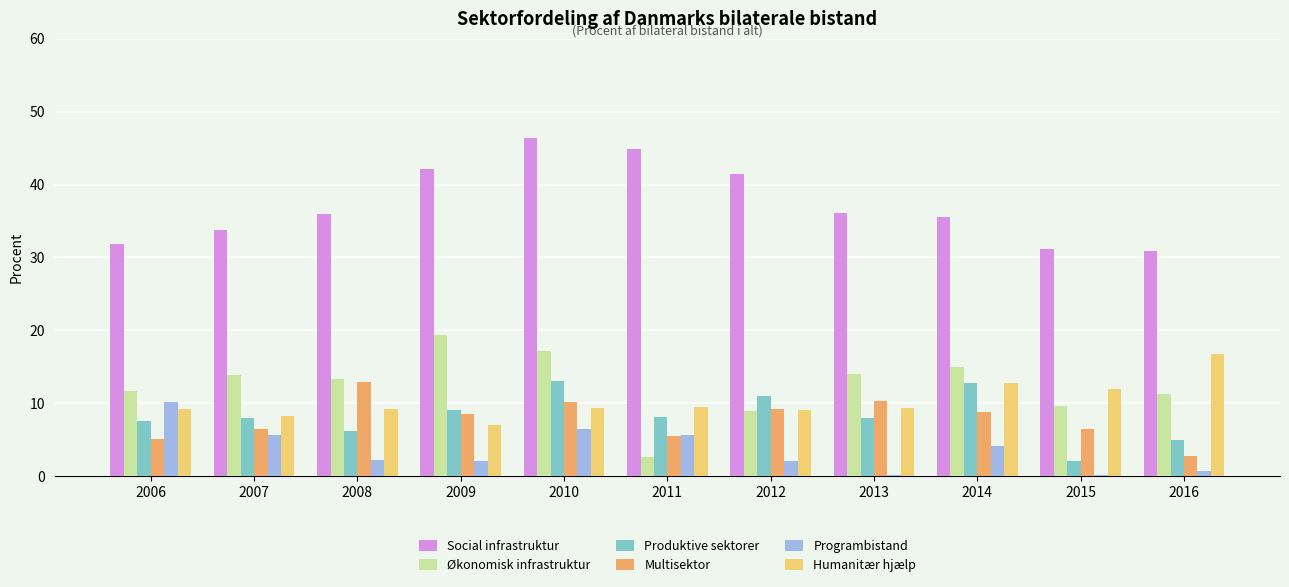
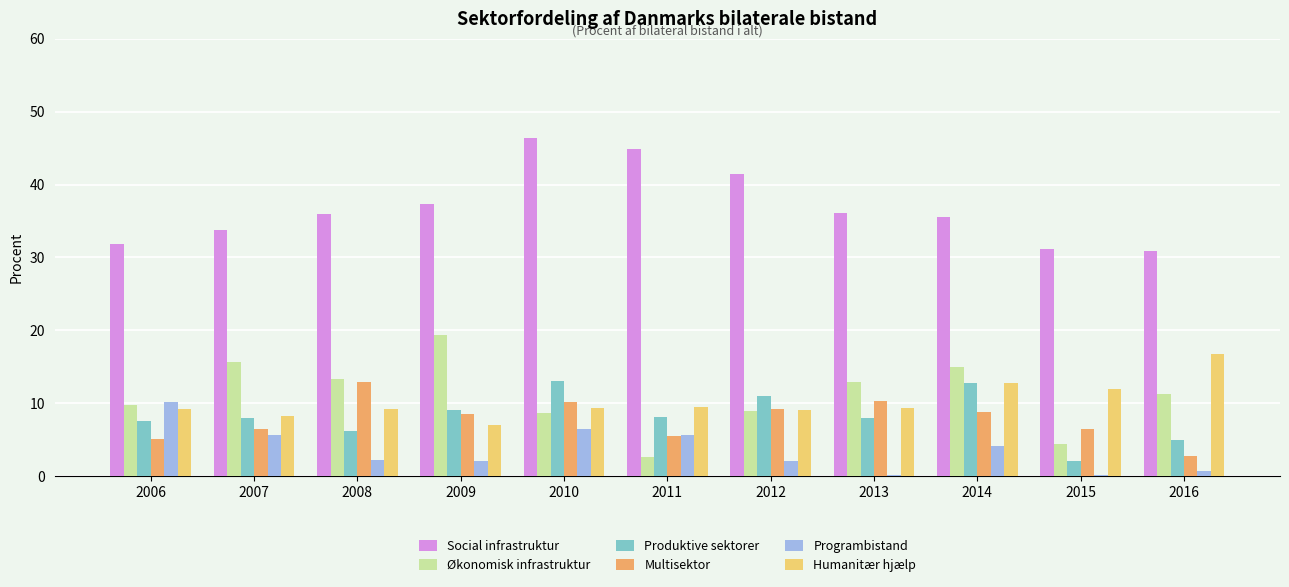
  {
    "Social infrastruktur": {
      "2006": 32,
      "2007": 34,
      "2008": 36,
-     "2009": 42,
+     "2009": 37,
      "2010": 46,
      "2011": 45,
      "2012": 41,
      "2013": 36,
      "2014": 36,
      "2015": 31,
      "2016": 31
    },
    "Økonomisk infrastruktur": {
-     "2006": 12,
-     "2007": 14,
+     "2006": 10,
+     "2007": 16,
      "2008": 13,
      "2009": 19,
-     "2010": 17,
+     "2010": 9,
      "2011": 3,
      "2012": 9,
-     "2013": 14,
+     "2013": 13,
      "2014": 15,
-     "2015": 10,
+     "2015": 4,
      "2016": 11
    }
  }
